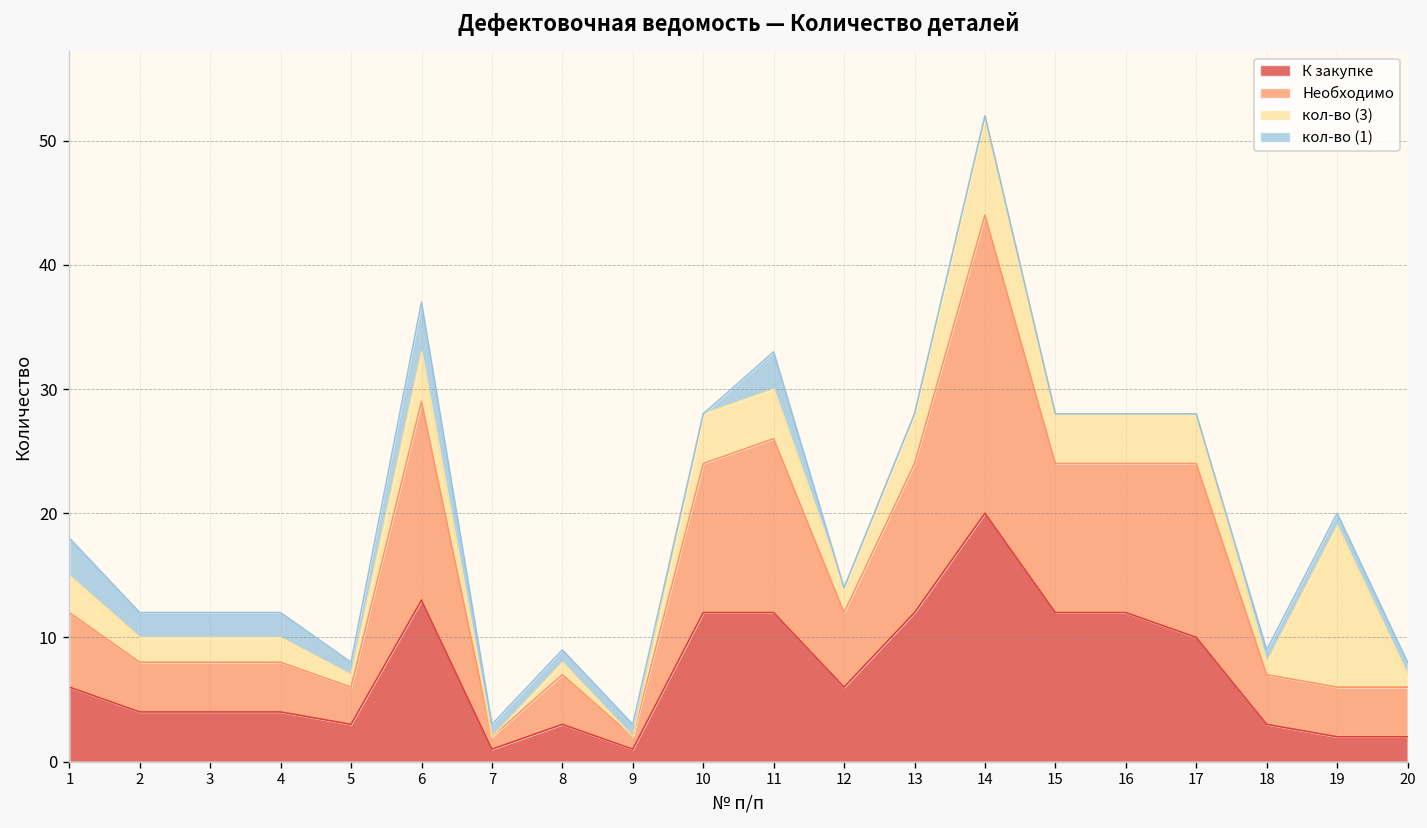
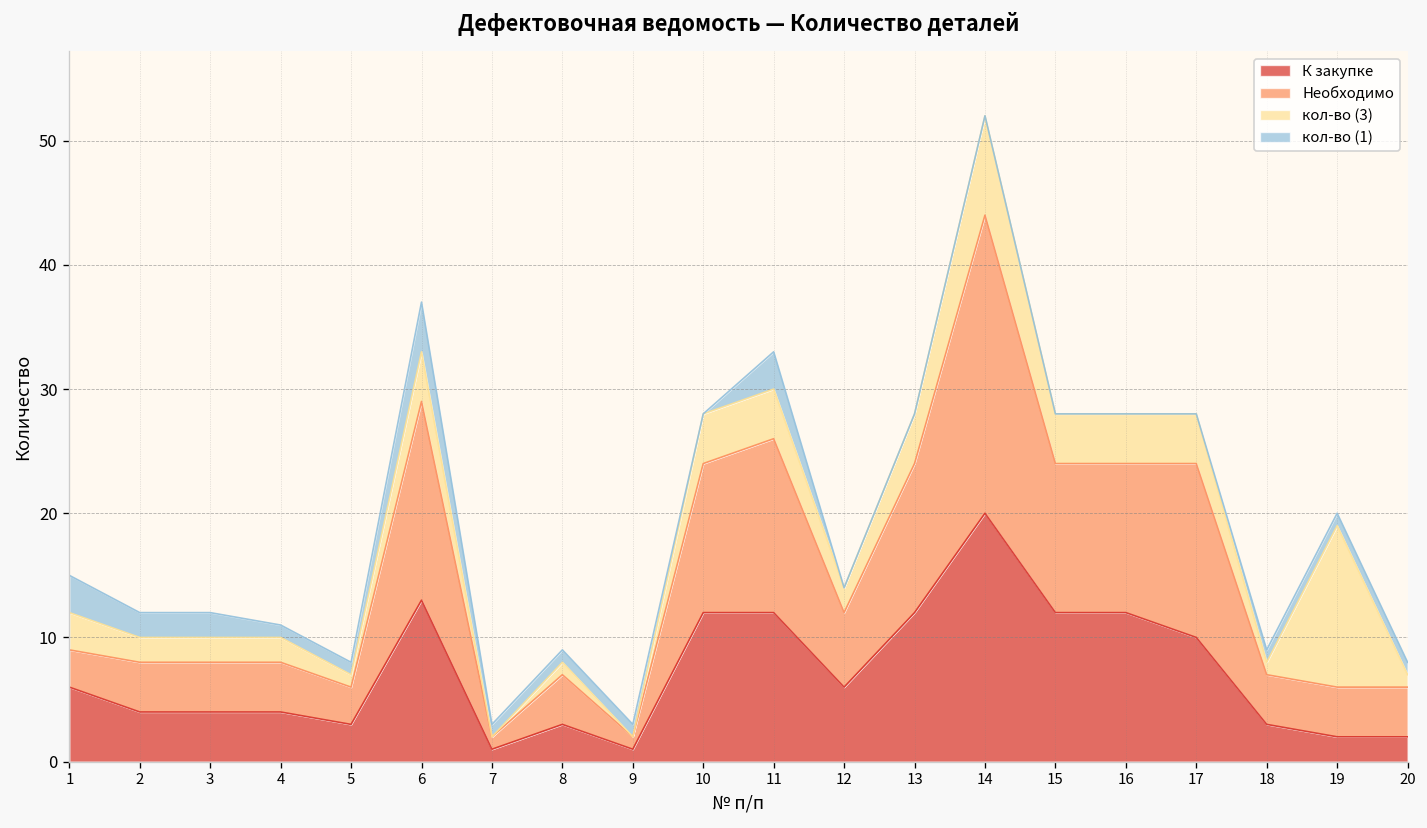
  {
    "К закупке": {
      "1": 6,
      "2": 4,
      "3": 4,
      "4": 4,
      "5": 3,
      "6": 13,
      "7": 1,
      "8": 3,
      "9": 1,
      "10": 12,
      "11": 12,
      "12": 6,
      "13": 12,
      "14": 20,
      "15": 12,
      "16": 12,
      "17": 10,
      "18": 3,
      "19": 2,
      "20": 2
    },
    "Необходимо": {
-     "1": 6,
+     "1": 3,
      "2": 4,
      "3": 4,
      "4": 4,
      "5": 3,
      "6": 16,
      "8": 4,
      "10": 12,
      "11": 14,
      "12": 6,
      "13": 12,
      "14": 24,
      "15": 12,
      "16": 12,
      "17": 14,
      "18": 4,
      "19": 4,
      "20": 4
    },
    "кол-во (3)": {
      "1": 3,
      "2": 2,
      "3": 2,
      "4": 2,
      "5": 1,
      "6": 4,
      "8": 1,
      "11": 4,
      "18": 1,
      "19": 13,
      "20": 1
    },
    "кол-во (1)": {
      "1": 3,
      "2": 2,
      "3": 2,
-     "4": 2,
+     "4": 1,
      "5": 1,
      "6": 4,
      "7": 1,
      "8": 1,
      "9": 1,
      "11": 3,
      "18": 1,
      "19": 1,
      "20": 1
    }
  }
